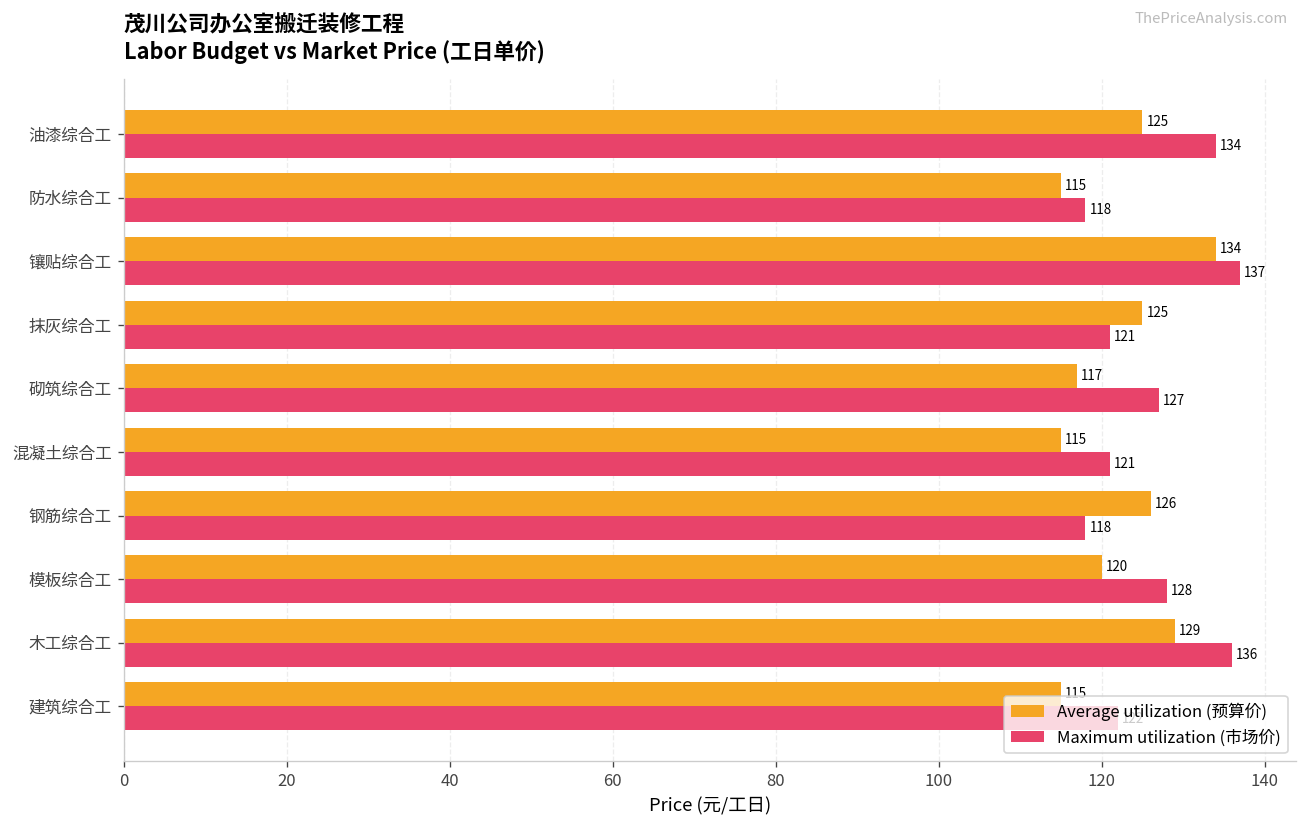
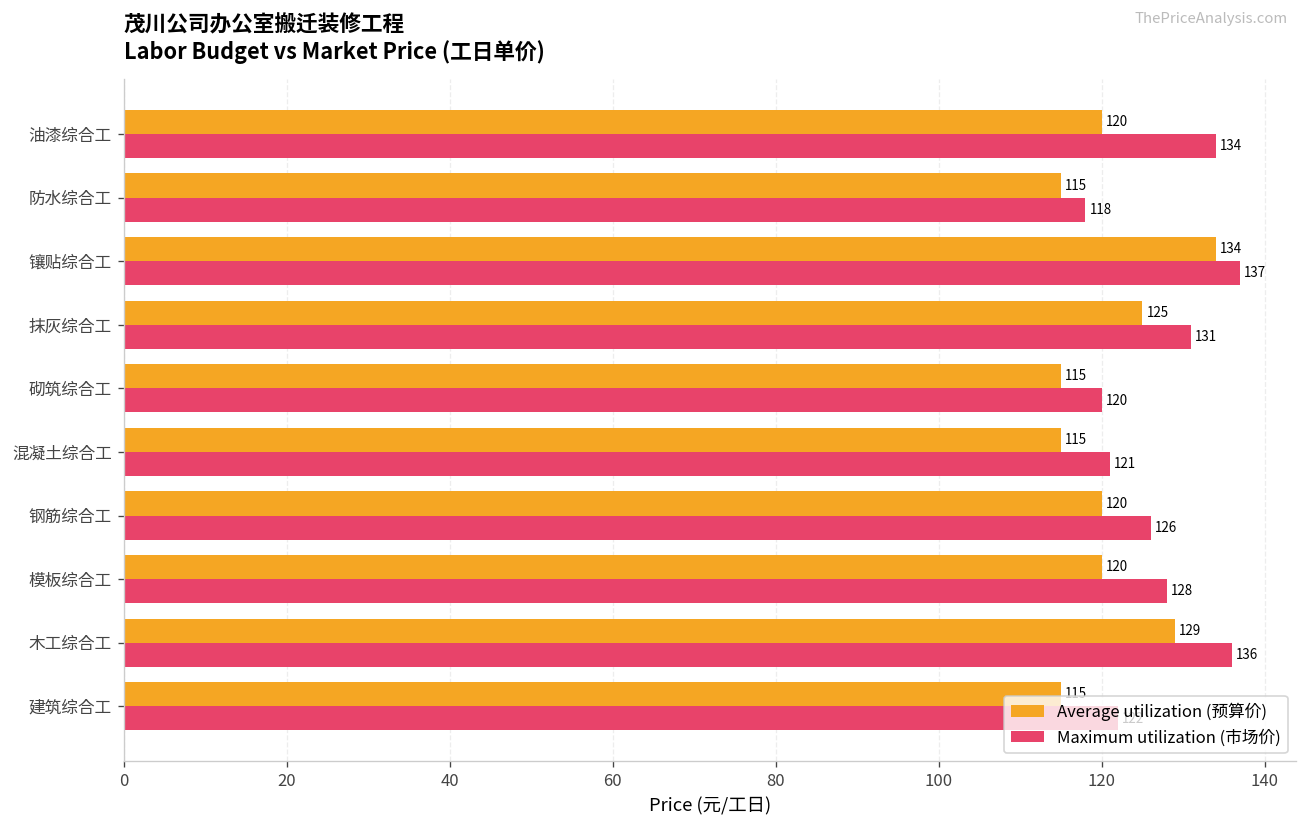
  {
    "Average utilization (预算价)": {
-     "油漆综合工": 125,
+     "油漆综合工": 120,
      "防水综合工": 115,
      "镶贴综合工": 134,
      "抹灰综合工": 125,
-     "砌筑综合工": 117,
+     "砌筑综合工": 115,
      "混凝土综合工": 115,
-     "钢筋综合工": 126,
+     "钢筋综合工": 120,
      "模板综合工": 120,
      "木工综合工": 129
    },
    "Maximum utilization (市场价)": {
      "油漆综合工": 134,
      "防水综合工": 118,
      "镶贴综合工": 137,
-     "抹灰综合工": 121,
-     "砌筑综合工": 127,
+     "抹灰综合工": 131,
+     "砌筑综合工": 120,
      "混凝土综合工": 121,
-     "钢筋综合工": 118,
+     "钢筋综合工": 126,
      "模板综合工": 128,
      "木工综合工": 136
    }
  }
